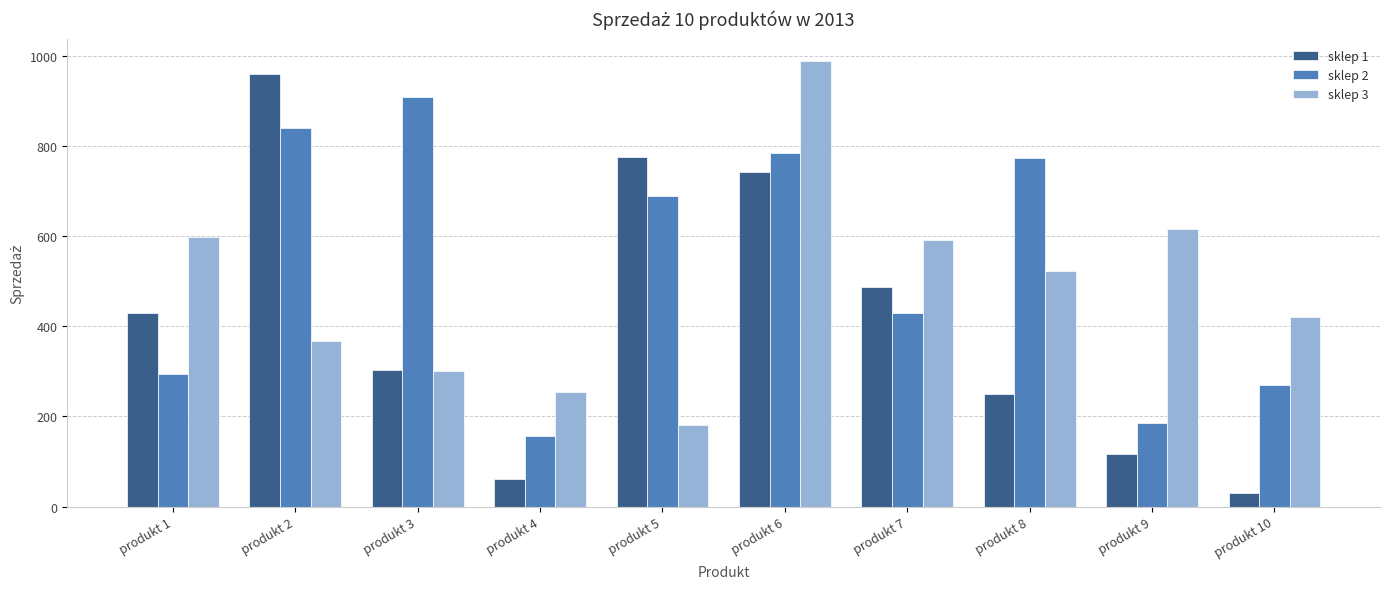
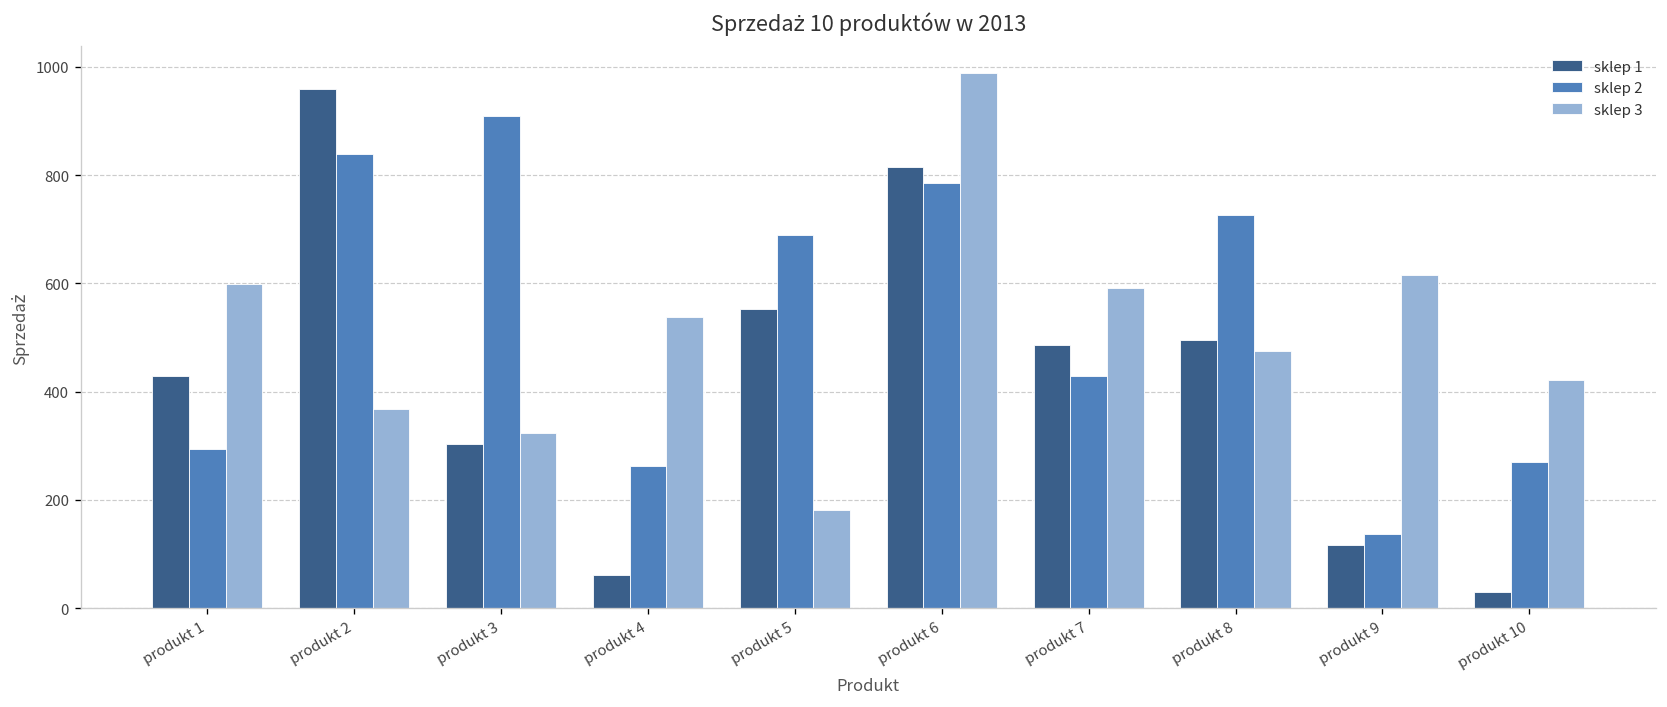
  {
    "sklep 1": {
      "produkt 1": 430,
      "produkt 2": 960,
      "produkt 3": 300,
      "produkt 4": 60,
-     "produkt 5": 770,
-     "produkt 6": 740,
+     "produkt 5": 550,
+     "produkt 6": 810,
      "produkt 7": 490,
-     "produkt 8": 250,
+     "produkt 8": 490,
      "produkt 9": 120,
      "produkt 10": 30
    },
    "sklep 2": {
      "produkt 1": 290,
      "produkt 2": 840,
      "produkt 3": 910,
-     "produkt 4": 160,
+     "produkt 4": 260,
      "produkt 5": 690,
      "produkt 6": 780,
      "produkt 7": 430,
-     "produkt 8": 770,
-     "produkt 9": 190,
+     "produkt 8": 730,
+     "produkt 9": 140,
      "produkt 10": 270
    },
    "sklep 3": {
      "produkt 1": 600,
      "produkt 2": 370,
-     "produkt 3": 300,
-     "produkt 4": 250,
+     "produkt 3": 320,
+     "produkt 4": 540,
      "produkt 5": 180,
      "produkt 6": 990,
      "produkt 7": 590,
-     "produkt 8": 520,
+     "produkt 8": 480,
      "produkt 9": 620,
      "produkt 10": 420
    }
  }
